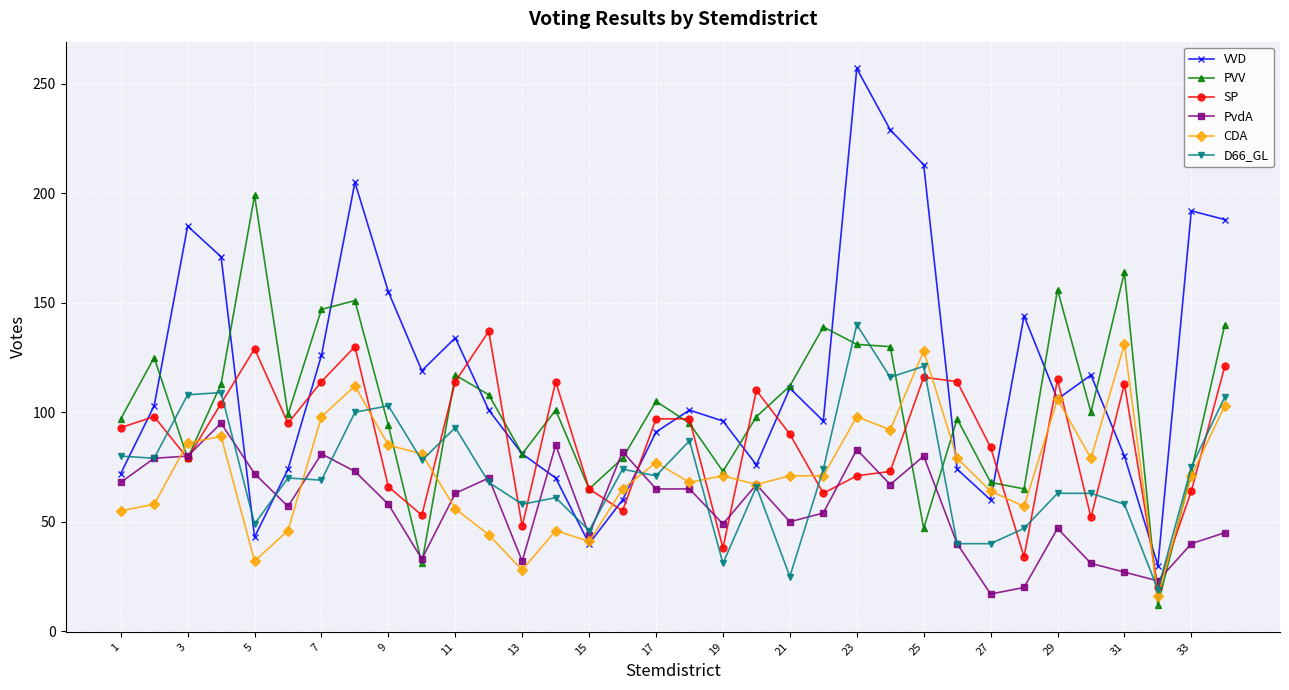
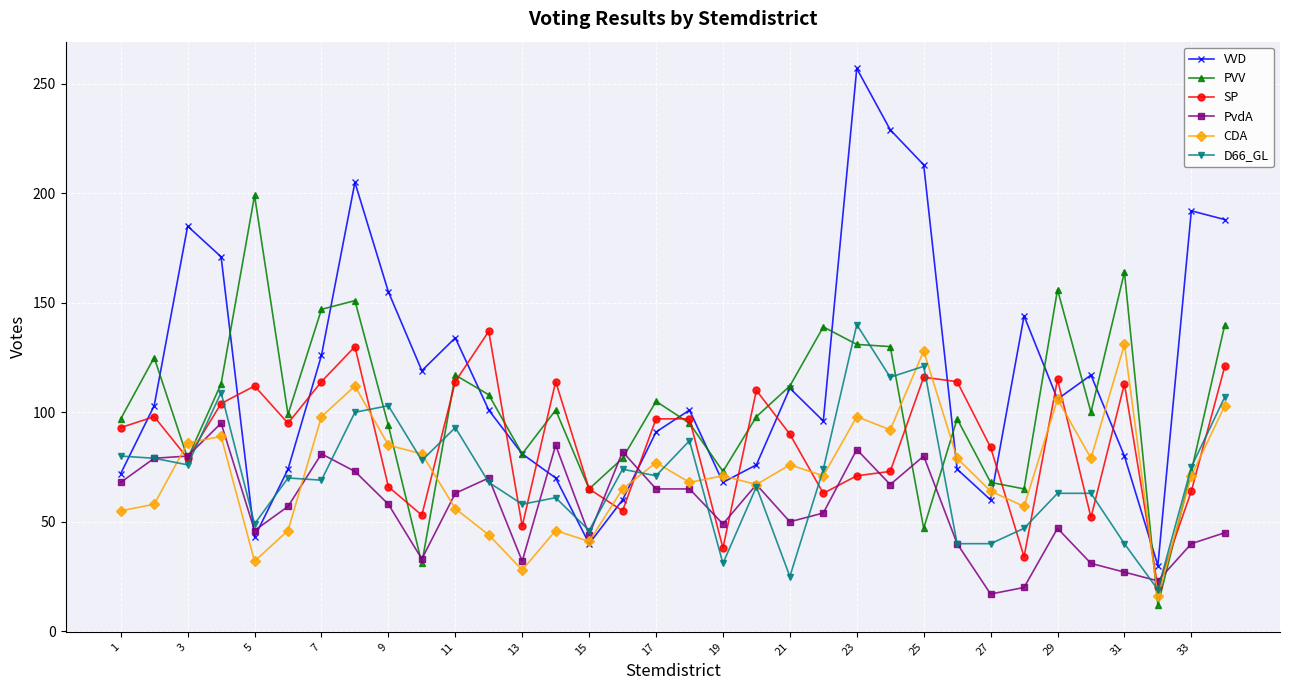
  {
    "VVD": {
      "1": 72,
      "3": 185,
      "5": 43,
      "7": 126,
      "9": 155,
      "11": 134,
      "17": 91,
-     "19": 96,
+     "19": 68,
      "23": 257,
      "25": 213,
      "27": 60,
      "31": 80,
      "33": 192
    },
    "PVV": {
      "1": 97,
      "5": 199,
      "7": 147,
      "9": 94,
      "11": 117,
      "17": 105,
      "19": 73,
      "23": 131,
      "25": 47,
      "27": 68,
      "29": 156,
      "31": 164,
      "33": 73
    },
    "SP": {
      "1": 93,
-     "5": 129,
+     "5": 112,
      "7": 114,
      "9": 66,
      "11": 114,
      "13": 48,
      "17": 97,
      "19": 38,
      "21": 90,
      "23": 71,
      "25": 116,
      "27": 84,
      "29": 115,
      "31": 113,
      "33": 64
    },
    "PvdA": {
      "1": 68,
-     "5": 72,
+     "5": 46,
      "7": 81,
      "9": 58,
      "11": 63,
      "13": 32,
      "15": 44,
      "17": 65,
      "19": 49,
      "21": 50,
      "23": 83,
      "25": 80,
      "27": 17,
      "29": 47,
      "31": 27,
      "33": 40
    },
    "CDA": {
      "1": 55,
      "3": 86,
      "5": 32,
      "7": 98,
      "9": 85,
      "11": 56,
      "13": 28,
      "17": 77,
      "19": 71,
-     "21": 71,
+     "21": 76,
      "23": 98,
      "25": 128,
      "27": 64,
      "31": 131,
      "33": 71
    },
    "D66_GL": {
      "1": 80,
-     "3": 108,
+     "3": 76,
      "5": 49,
      "7": 69,
      "9": 103,
      "11": 93,
      "13": 58,
      "15": 46,
      "17": 71,
      "19": 31,
      "21": 25,
      "23": 140,
      "25": 121,
      "27": 40,
      "29": 63,
-     "31": 58,
+     "31": 40,
      "33": 75
    }
  }
